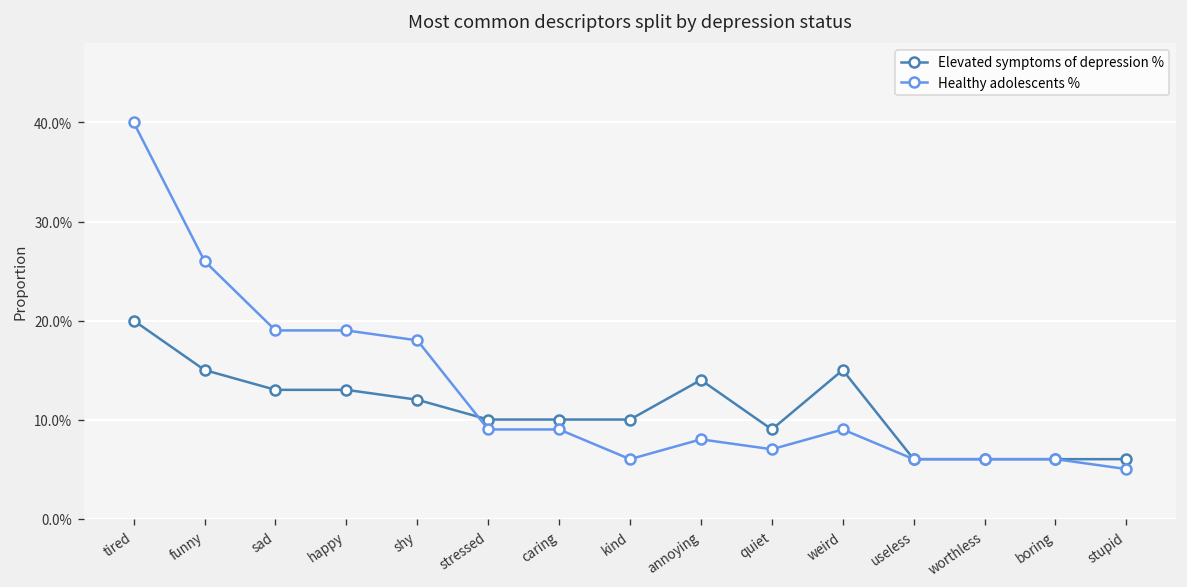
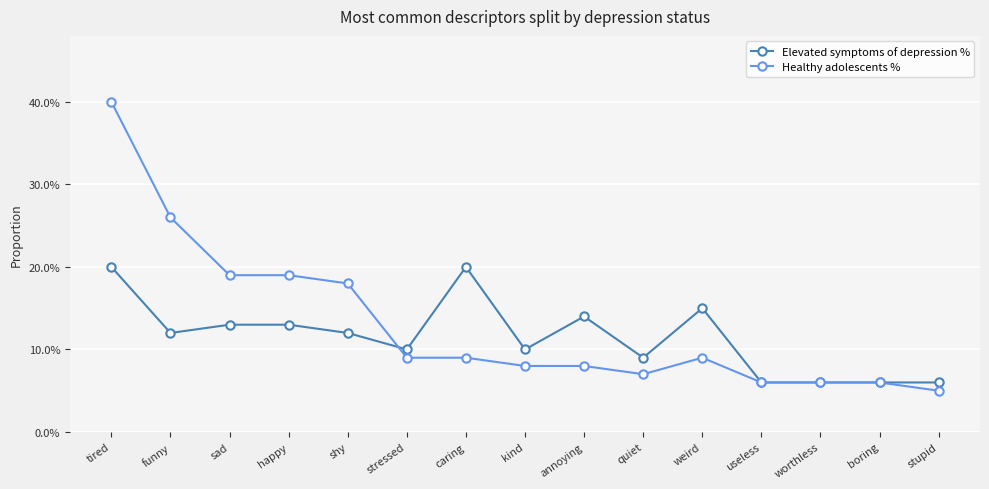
  {
    "Elevated symptoms of depression %": {
      "tired": "20%",
-     "funny": "15%",
+     "funny": "12%",
      "sad": "13%",
      "happy": "13%",
      "shy": "12%",
      "stressed": "10%",
-     "caring": "10%",
+     "caring": "20%",
      "kind": "10%",
      "annoying": "14%",
      "quiet": "9%",
      "weird": "15%",
      "stupid": "6%"
    },
    "Healthy adolescents %": {
      "tired": "40%",
      "funny": "26%",
      "sad": "19%",
      "happy": "19%",
      "shy": "18%",
      "stressed": "9%",
      "caring": "9%",
-     "kind": "6%",
+     "kind": "8%",
      "annoying": "8%",
      "quiet": "7%",
      "weird": "9%",
      "stupid": "5%"
    }
  }
